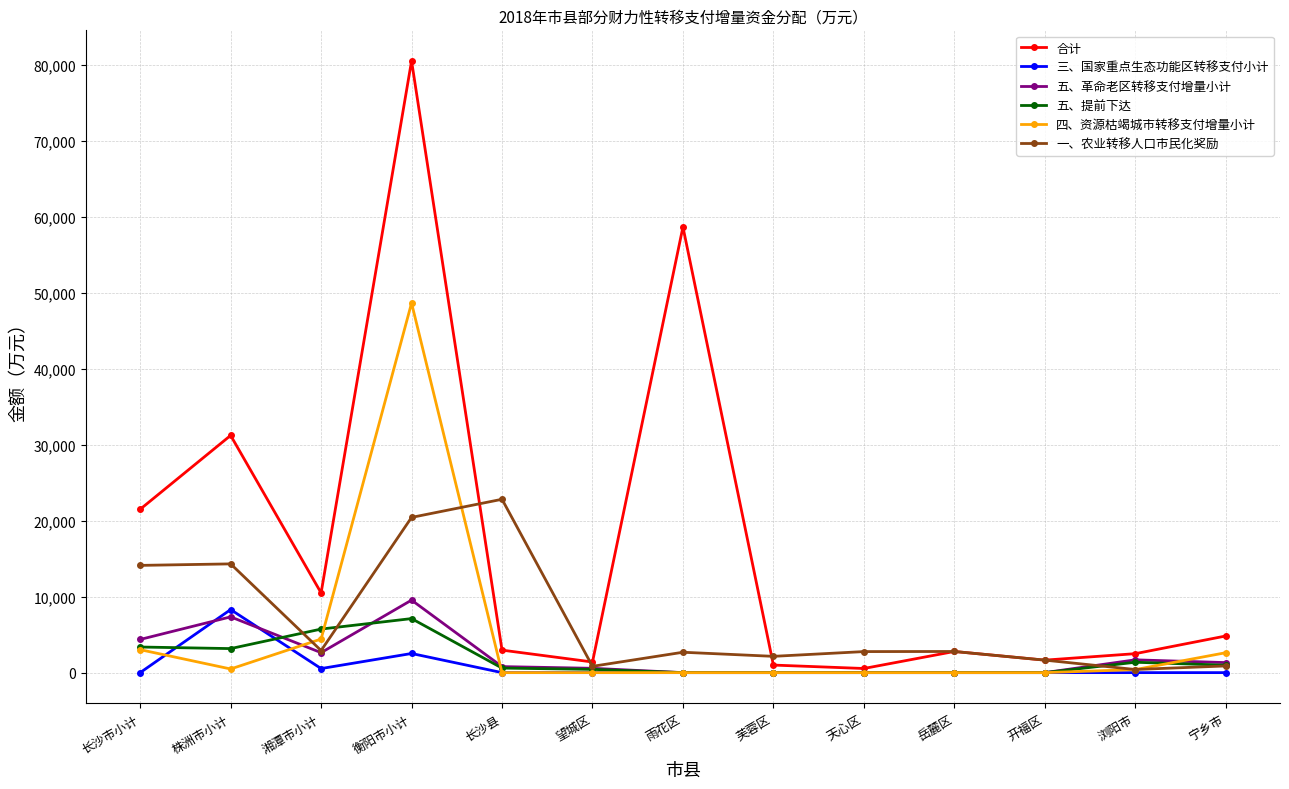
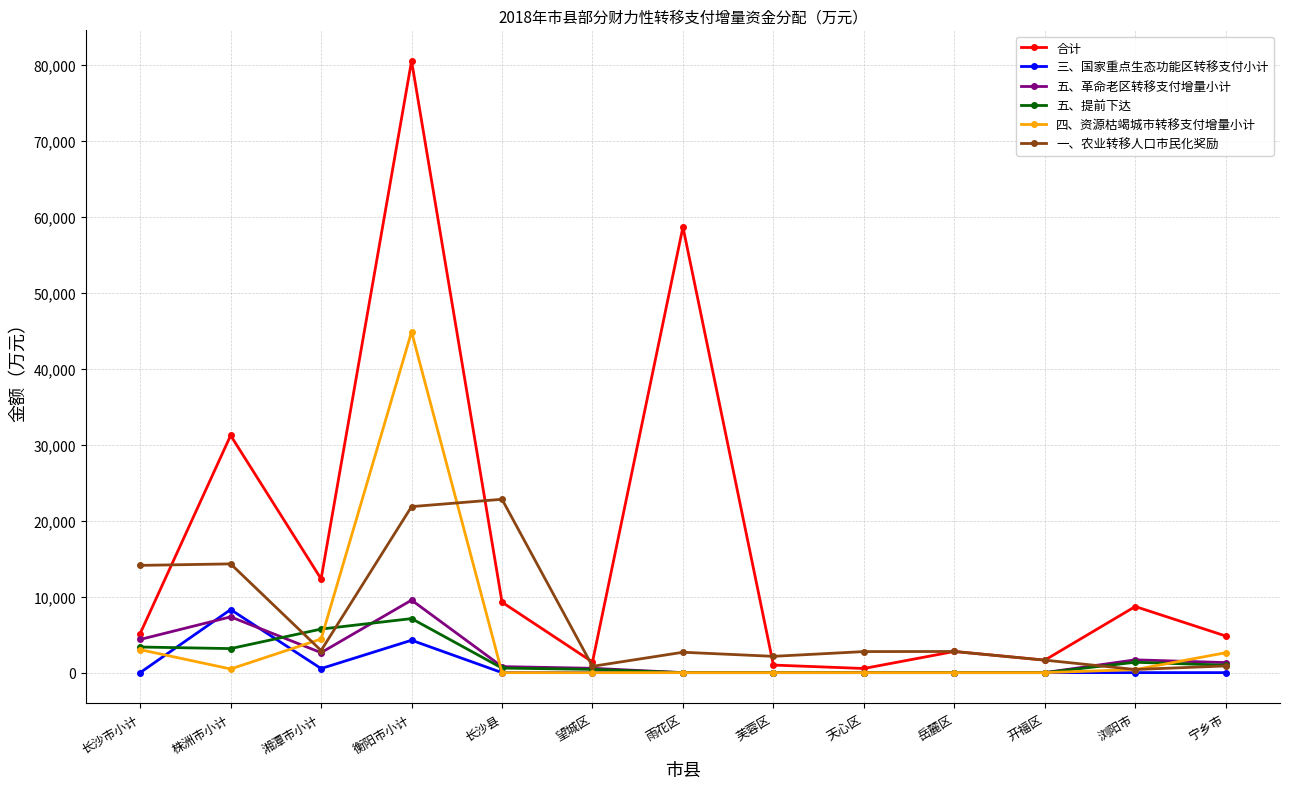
  {
    "合计": {
-     "长沙市小计": "21,000",
+     "长沙市小计": "5,000",
      "株洲市小计": "31,000",
-     "湘潭市小计": "10,000",
+     "湘潭市小计": "12,000",
      "衡阳市小计": "80,000",
-     "长沙县": "3,000",
+     "长沙县": "9,000",
      "望城区": "1,000",
      "雨花区": "59,000",
      "芙蓉区": "1,000",
      "天心区": "1,000",
-     "浏阳市": "2,000",
+     "浏阳市": "9,000",
      "宁乡市": "5,000"
    },
    "三、国家重点生态功能区转移支付小计": {
      "长沙市小计": "0",
      "株洲市小计": "8,000",
      "湘潭市小计": "1,000",
-     "衡阳市小计": "3,000",
+     "衡阳市小计": "4,000",
      "浏阳市": "0",
      "宁乡市": "0"
    },
    "五、革命老区转移支付增量小计": {
      "长沙市小计": "4,000",
      "株洲市小计": "7,000",
      "衡阳市小计": "10,000",
      "宁乡市": "1,000"
    },
    "五、提前下达": {
      "长沙市小计": "3,000",
      "株洲市小计": "3,000",
      "湘潭市小计": "6,000",
      "衡阳市小计": "7,000"
    },
    "四、资源枯竭城市转移支付增量小计": {
      "长沙市小计": "3,000",
      "株洲市小计": "0",
      "湘潭市小计": "4,000",
-     "衡阳市小计": "49,000",
+     "衡阳市小计": "45,000",
      "宁乡市": "3,000"
    },
    "一、农业转移人口市民化奖励": {
      "长沙市小计": "14,000",
      "株洲市小计": "14,000",
-     "衡阳市小计": "20,000",
+     "衡阳市小计": "22,000",
      "长沙县": "23,000",
      "雨花区": "3,000",
      "芙蓉区": "2,000",
      "天心区": "3,000"
    }
  }
